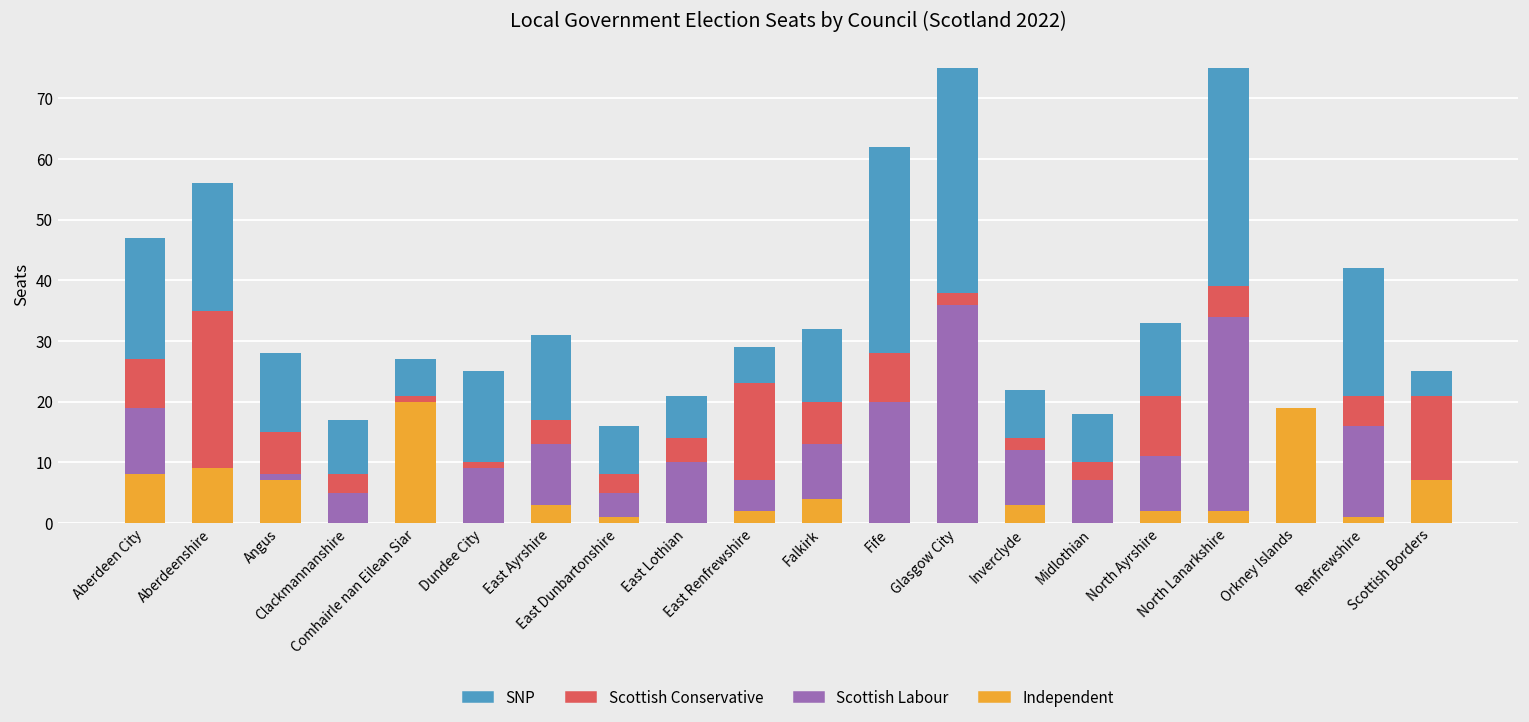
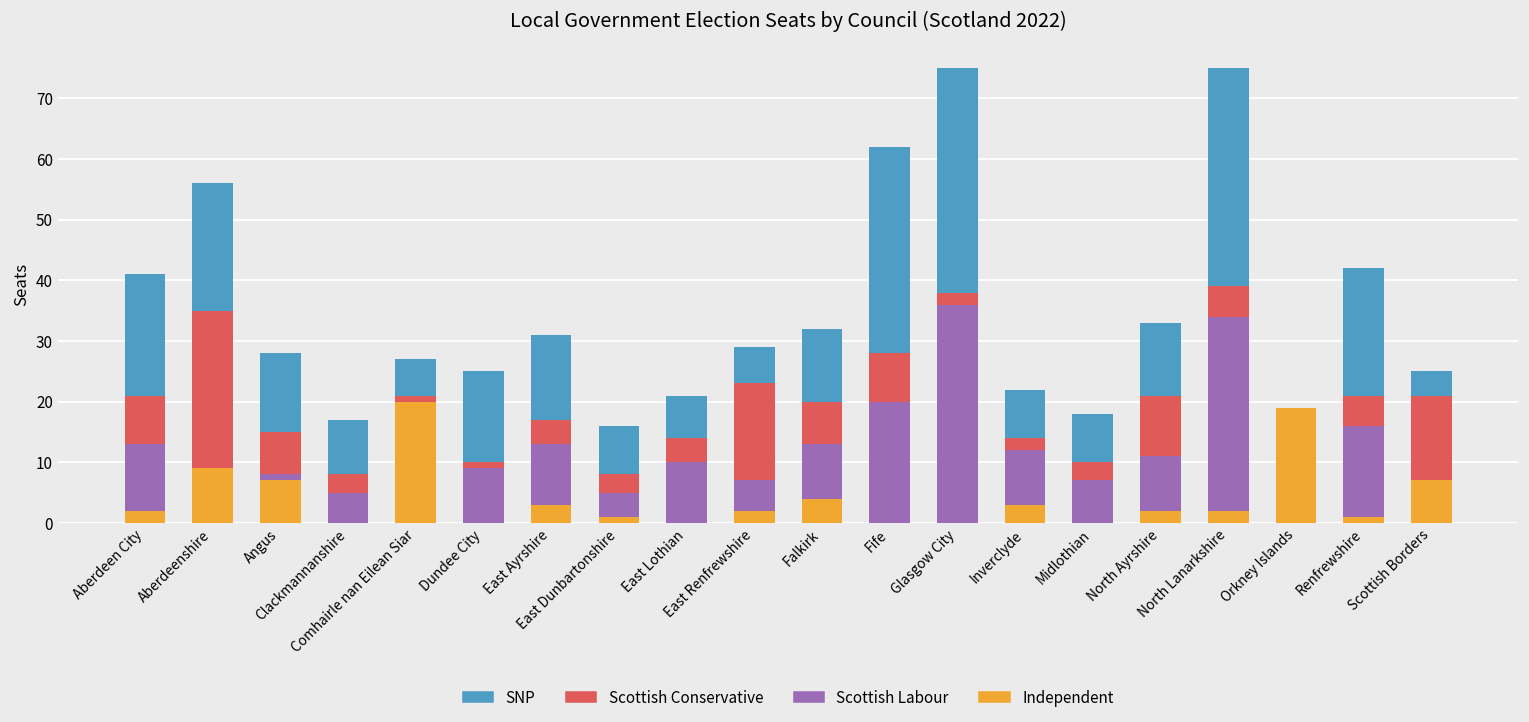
  {
    "Independent": {
-     "Aberdeen City": 8,
+     "Aberdeen City": 2,
      "Aberdeenshire": 9,
      "Angus": 7,
      "Clackmannanshire": 0,
      "Comhairle nan Eilean Siar": 20,
      "Dundee City": 0,
      "East Ayrshire": 3,
      "East Dunbartonshire": 1,
      "East Lothian": 0,
      "East Renfrewshire": 2,
      "Falkirk": 4,
      "Fife": 0,
      "Glasgow City": 0,
      "Inverclyde": 3,
      "Midlothian": 0,
      "North Ayrshire": 2,
      "North Lanarkshire": 2,
      "Orkney Islands": 19,
      "Renfrewshire": 1,
      "Scottish Borders": 7
    },
    "Scottish Conservative": {
      "Aberdeen City": 8,
      "Aberdeenshire": 26,
      "Angus": 7,
      "Clackmannanshire": 3,
      "Comhairle nan Eilean Siar": 1,
      "Dundee City": 1,
      "East Ayrshire": 4,
      "East Dunbartonshire": 3,
      "East Lothian": 4,
      "East Renfrewshire": 16,
      "Falkirk": 7,
      "Fife": 8,
      "Glasgow City": 2,
      "Inverclyde": 2,
      "Midlothian": 3,
      "North Ayrshire": 10,
      "North Lanarkshire": 5,
      "Orkney Islands": 0,
      "Renfrewshire": 5,
      "Scottish Borders": 14
    },
    "SNP": {
      "Aberdeen City": 20,
      "Aberdeenshire": 21,
      "Angus": 13,
      "Clackmannanshire": 9,
      "Comhairle nan Eilean Siar": 6,
      "Dundee City": 15,
      "East Ayrshire": 14,
      "East Dunbartonshire": 8,
      "East Lothian": 7,
      "East Renfrewshire": 6,
      "Falkirk": 12,
      "Fife": 34,
      "Glasgow City": 37,
      "Inverclyde": 8,
      "Midlothian": 8,
      "North Ayrshire": 12,
      "North Lanarkshire": 36,
      "Orkney Islands": 0,
      "Renfrewshire": 21,
      "Scottish Borders": 4
    }
  }
